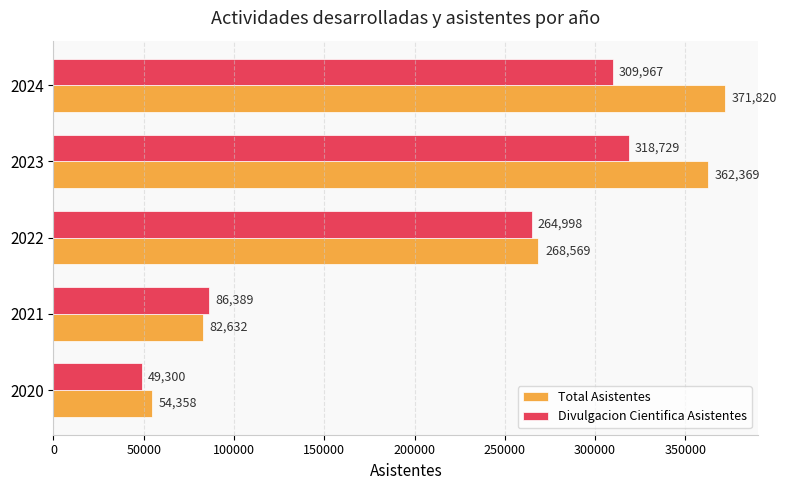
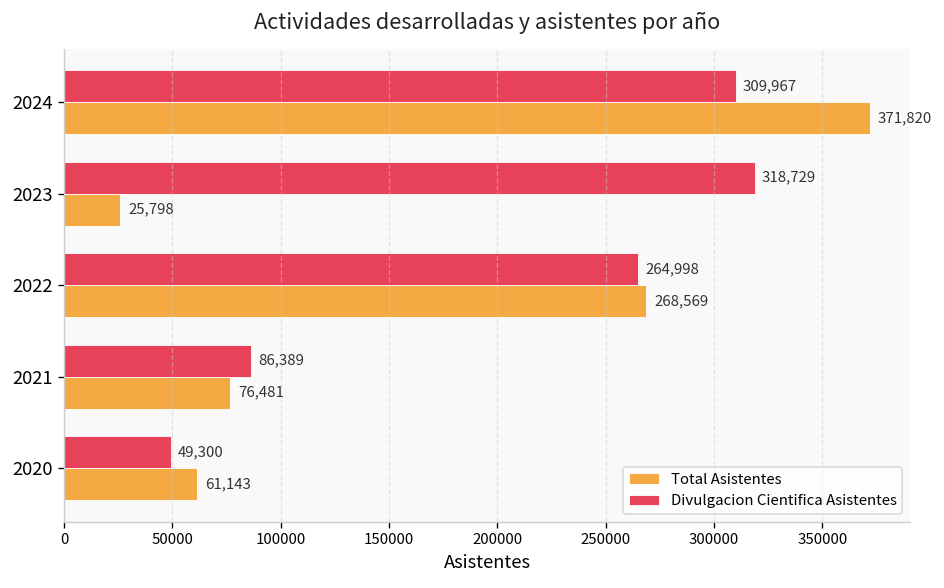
  {
    "Total Asistentes": {
      "2024": "371,820",
-     "2023": "362,369",
+     "2023": "25,798",
      "2022": "268,569",
-     "2021": "82,632",
-     "2020": "54,358"
+     "2021": "76,481",
+     "2020": "61,143"
    },
    "Divulgacion Cientifica Asistentes": {
      "2024": "309,967",
      "2023": "318,729",
      "2022": "264,998",
      "2021": "86,389",
      "2020": "49,300"
    }
  }
